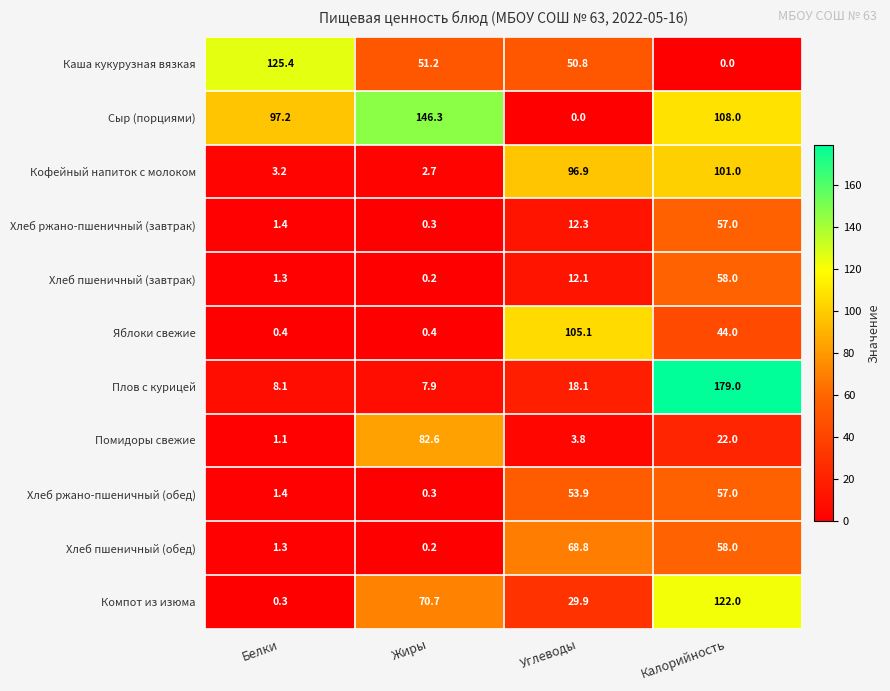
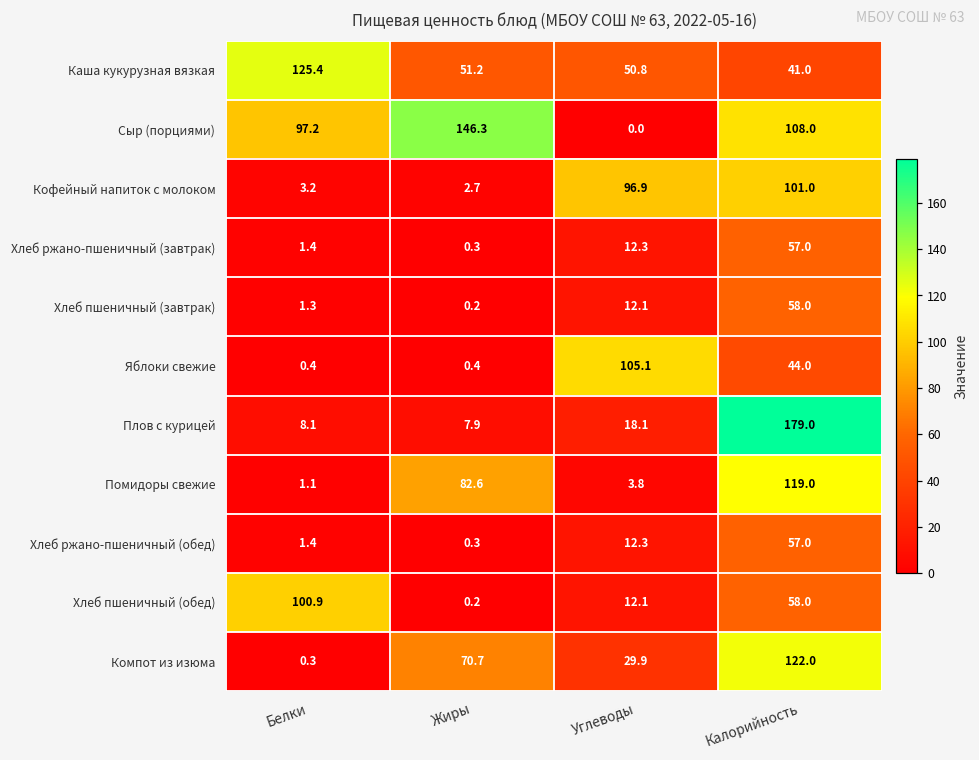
  {
    "Каша кукурузная вязкая": {
      "Белки": 125.4,
      "Жиры": 51.2,
      "Углеводы": 50.8,
-     "Калорийность": 0.0
+     "Калорийность": 41.0
    },
    "Сыр (порциями)": {
      "Белки": 97.2,
      "Жиры": 146.3,
      "Углеводы": 0.0,
      "Калорийность": 108.0
    },
    "Кофейный напиток с молоком": {
      "Белки": 3.2,
      "Жиры": 2.7,
      "Углеводы": 96.9,
      "Калорийность": 101.0
    },
    "Хлеб ржано-пшеничный (завтрак)": {
      "Белки": 1.4,
      "Жиры": 0.3,
      "Углеводы": 12.3,
      "Калорийность": 57.0
    },
    "Хлеб пшеничный (завтрак)": {
      "Белки": 1.3,
      "Жиры": 0.2,
      "Углеводы": 12.1,
      "Калорийность": 58.0
    },
    "Яблоки свежие": {
      "Белки": 0.4,
      "Жиры": 0.4,
      "Углеводы": 105.1,
      "Калорийность": 44.0
    },
    "Плов с курицей": {
      "Белки": 8.1,
      "Жиры": 7.9,
      "Углеводы": 18.1,
      "Калорийность": 179.0
    },
    "Помидоры свежие": {
      "Белки": 1.1,
      "Жиры": 82.6,
      "Углеводы": 3.8,
-     "Калорийность": 22.0
+     "Калорийность": 119.0
    },
    "Хлеб ржано-пшеничный (обед)": {
      "Белки": 1.4,
      "Жиры": 0.3,
-     "Углеводы": 53.9,
+     "Углеводы": 12.3,
      "Калорийность": 57.0
    },
    "Хлеб пшеничный (обед)": {
-     "Белки": 1.3,
+     "Белки": 100.9,
      "Жиры": 0.2,
-     "Углеводы": 68.8,
+     "Углеводы": 12.1,
      "Калорийность": 58.0
    },
    "Компот из изюма": {
      "Белки": 0.3,
      "Жиры": 70.7,
      "Углеводы": 29.9,
      "Калорийность": 122.0
    }
  }
